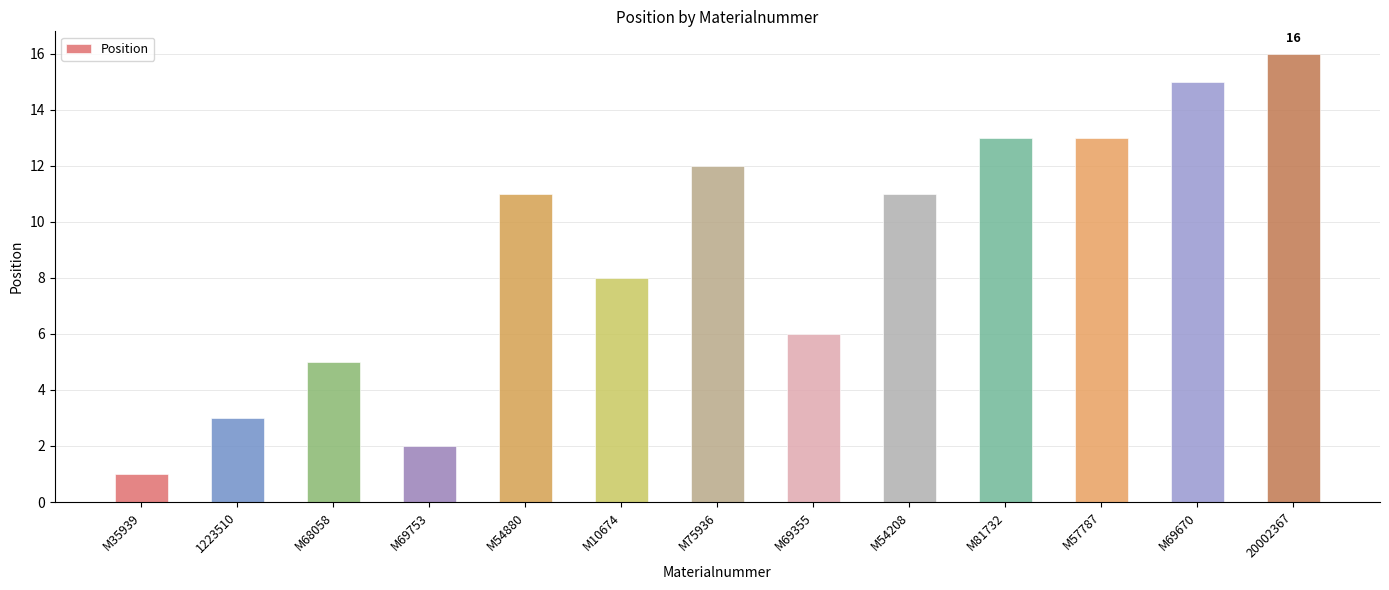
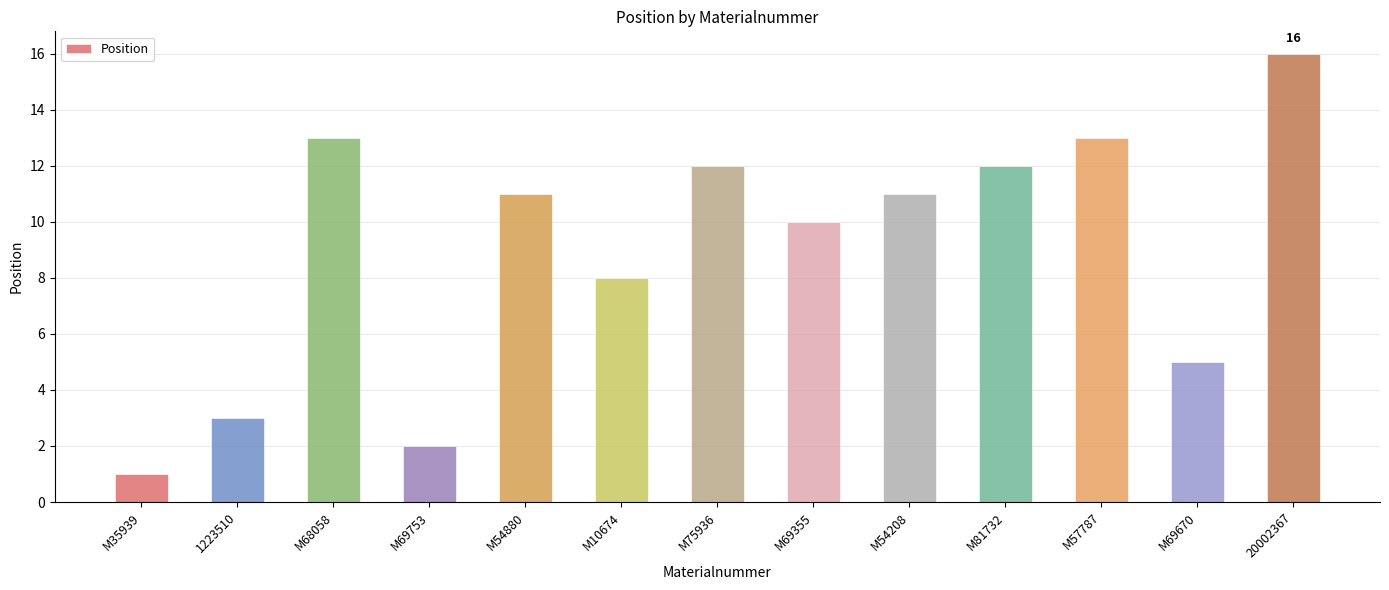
  {
    "M35939": 1,
    "1223510": 3,
-   "M68058": 5,
+   "M68058": 13,
    "M69753": 2,
    "M54880": 11,
    "M10674": 8,
    "M75936": 12,
-   "M69355": 6,
+   "M69355": 10,
    "M54208": 11,
-   "M81732": 13,
+   "M81732": 12,
    "M57787": 13,
-   "M69670": 15
+   "M69670": 5
  }
